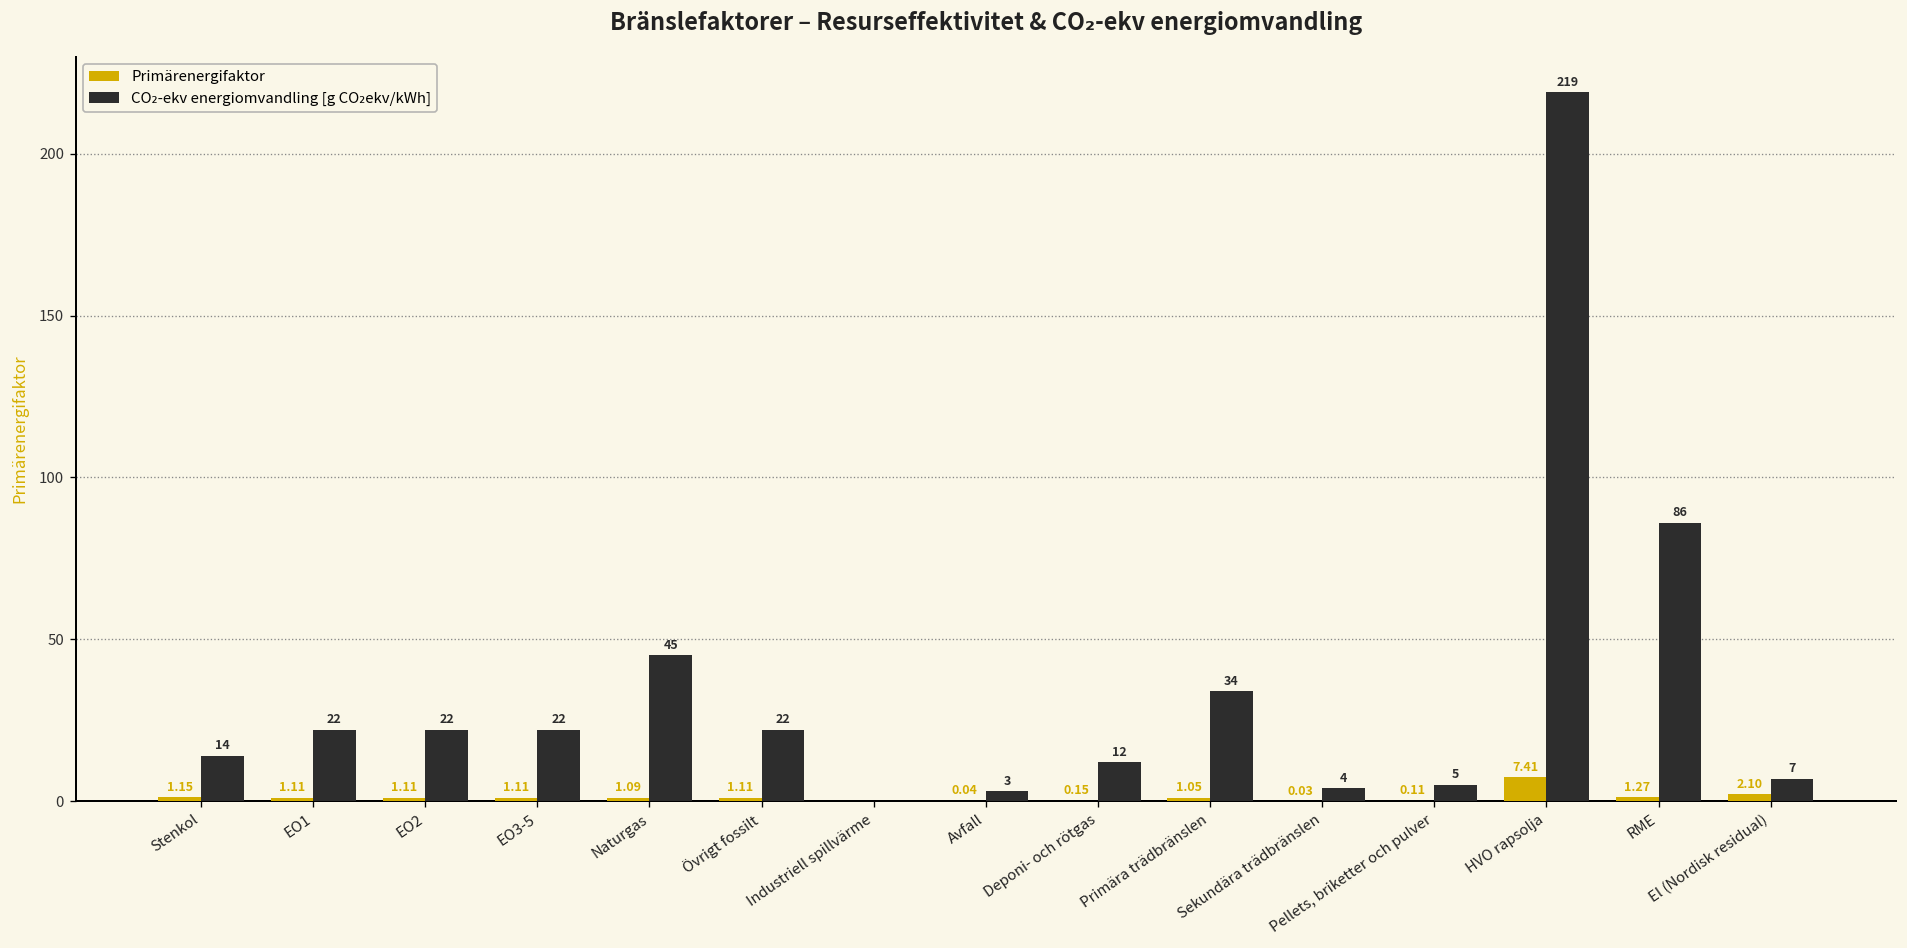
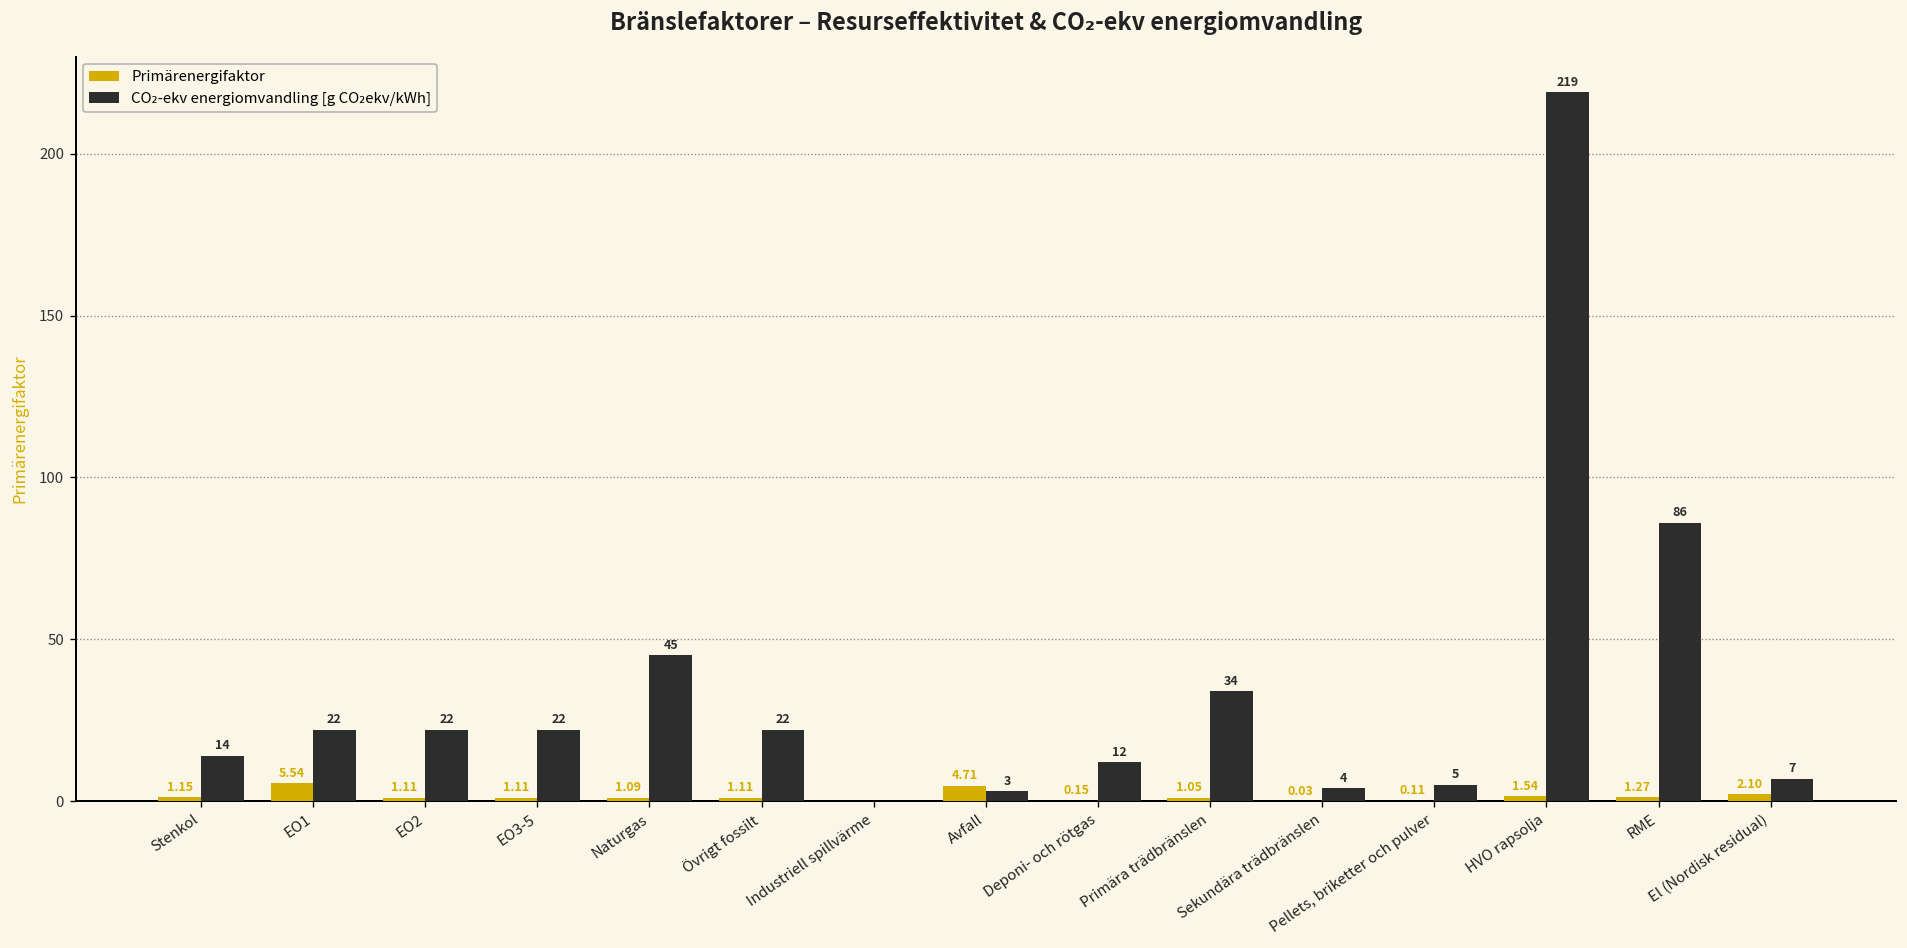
  {
    "Primärenergifaktor": {
      "Stenkol": 1.15,
-     "EO1": 1.11,
+     "EO1": 5.54,
      "EO2": 1.11,
      "EO3-5": 1.11,
      "Naturgas": 1.09,
      "Övrigt fossilt": 1.11,
-     "Avfall": 0.04,
+     "Avfall": 4.71,
      "Deponi- och rötgas": 0.15,
      "Primära trädbränslen": 1.05,
      "Sekundära trädbränslen": 0.03,
      "Pellets, briketter och pulver": 0.11,
-     "HVO rapsolja": 7.41,
+     "HVO rapsolja": 1.54,
      "RME": 1.27,
      "El (Nordisk residual)": 2.10
    },
    "CO₂-ekv energiomvandling [g CO₂ekv/kWh]": {
      "Stenkol": 14,
      "EO1": 22,
      "EO2": 22,
      "EO3-5": 22,
      "Naturgas": 45,
      "Övrigt fossilt": 22,
      "Avfall": 3,
      "Deponi- och rötgas": 12,
      "Primära trädbränslen": 34,
      "Sekundära trädbränslen": 4,
      "Pellets, briketter och pulver": 5,
      "HVO rapsolja": 219,
      "RME": 86,
      "El (Nordisk residual)": 7
    }
  }
